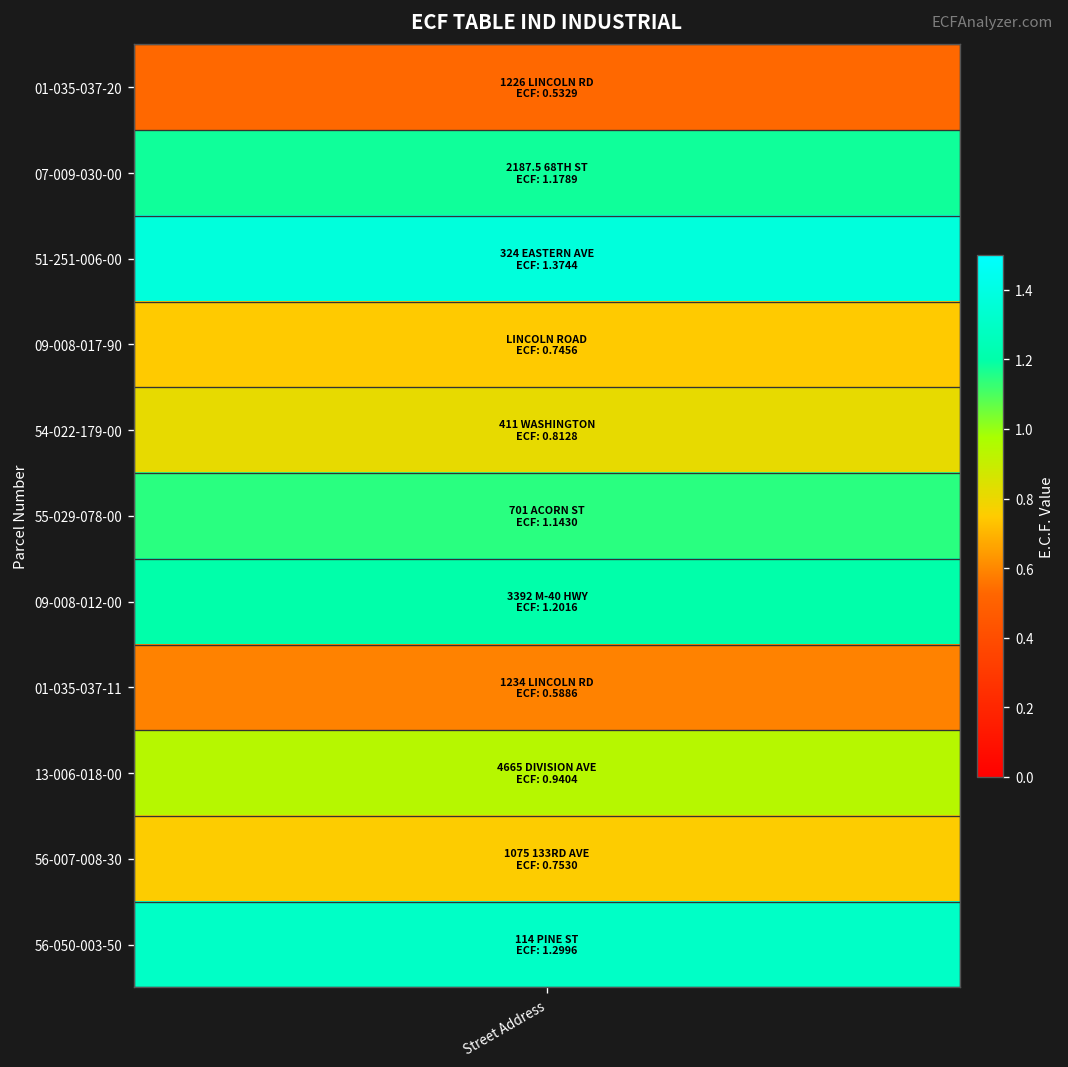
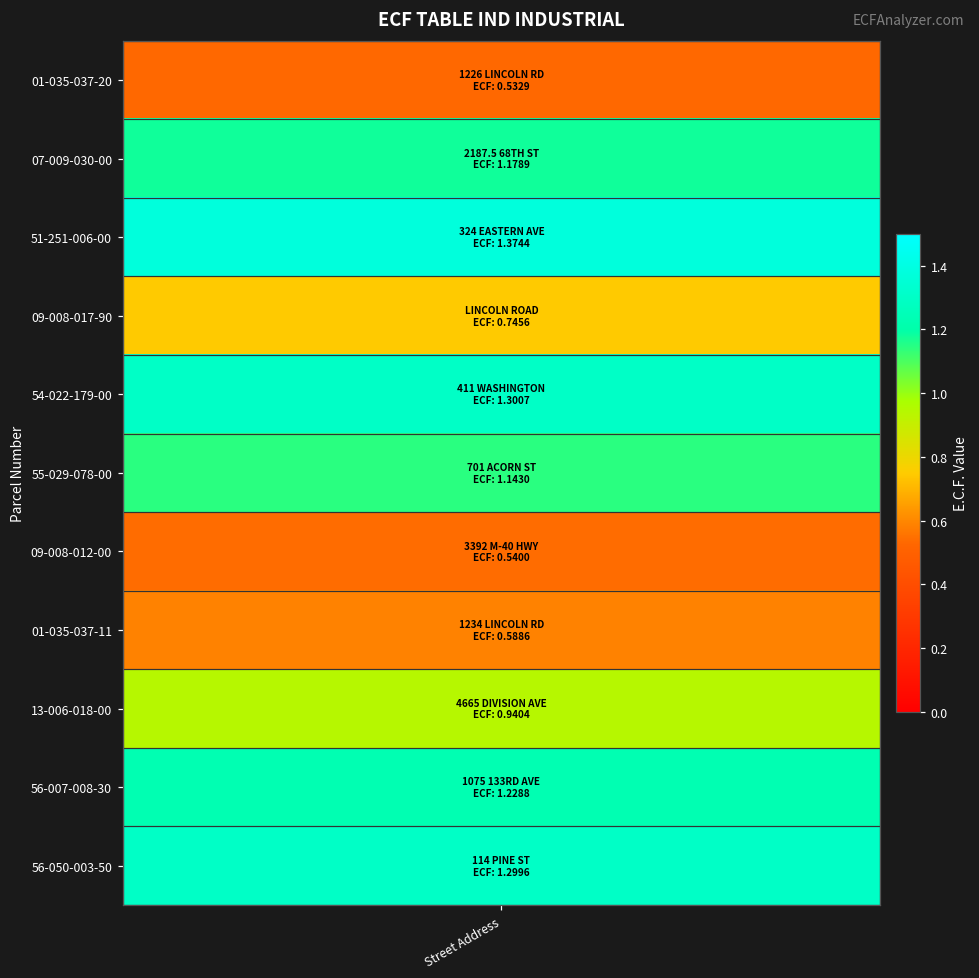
  {
    "09-008-017-90": {
      "Street Address": 0.7456
    },
    "54-022-179-00": {
-     "Street Address": 0.8128
+     "Street Address": 1.3007
    },
    "09-008-012-00": {
-     "Street Address": 1.2016
+     "Street Address": 0.5400
    },
    "56-007-008-30": {
-     "Street Address": 0.7530
+     "Street Address": 1.2288
    }
  }
